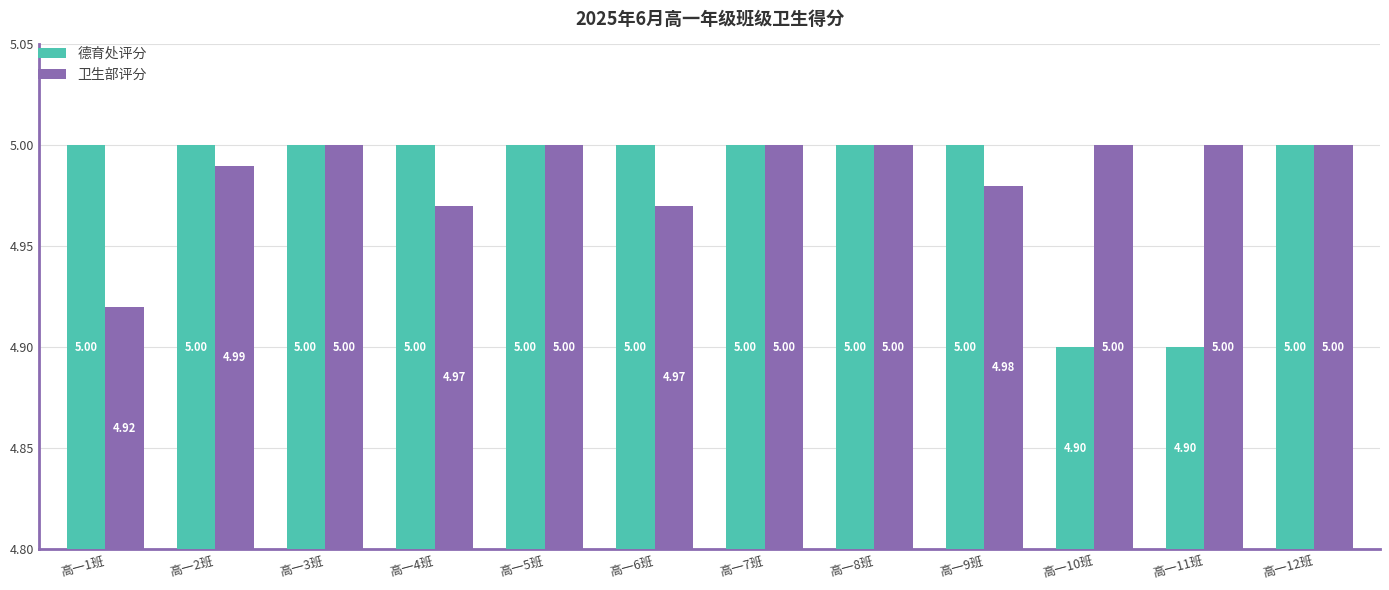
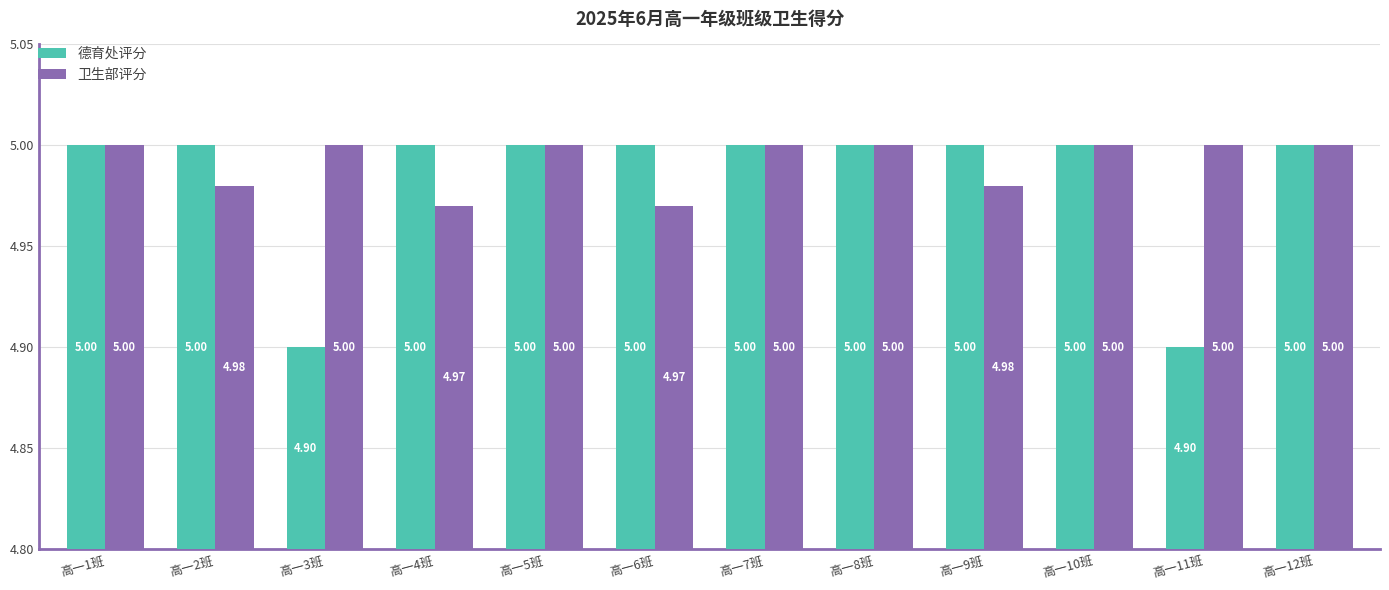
  {
    "德育处评分": {
      "高一1班": 5.00,
      "高一2班": 5.00,
-     "高一3班": 5.00,
+     "高一3班": 4.90,
      "高一4班": 5.00,
      "高一5班": 5.00,
      "高一6班": 5.00,
      "高一7班": 5.00,
      "高一8班": 5.00,
      "高一9班": 5.00,
-     "高一10班": 4.90,
+     "高一10班": 5.00,
      "高一11班": 4.90,
      "高一12班": 5.00
    },
    "卫生部评分": {
-     "高一1班": 4.92,
-     "高一2班": 4.99,
+     "高一1班": 5.00,
+     "高一2班": 4.98,
      "高一3班": 5.00,
      "高一4班": 4.97,
      "高一5班": 5.00,
      "高一6班": 4.97,
      "高一7班": 5.00,
      "高一8班": 5.00,
      "高一9班": 4.98,
      "高一10班": 5.00,
      "高一11班": 5.00,
      "高一12班": 5.00
    }
  }
